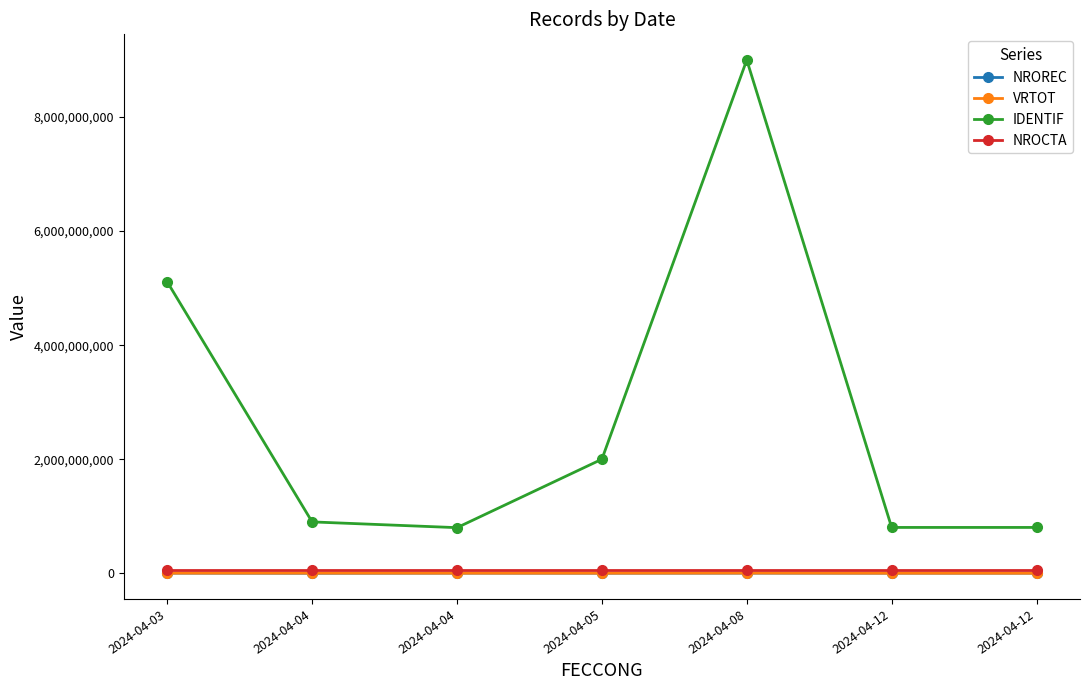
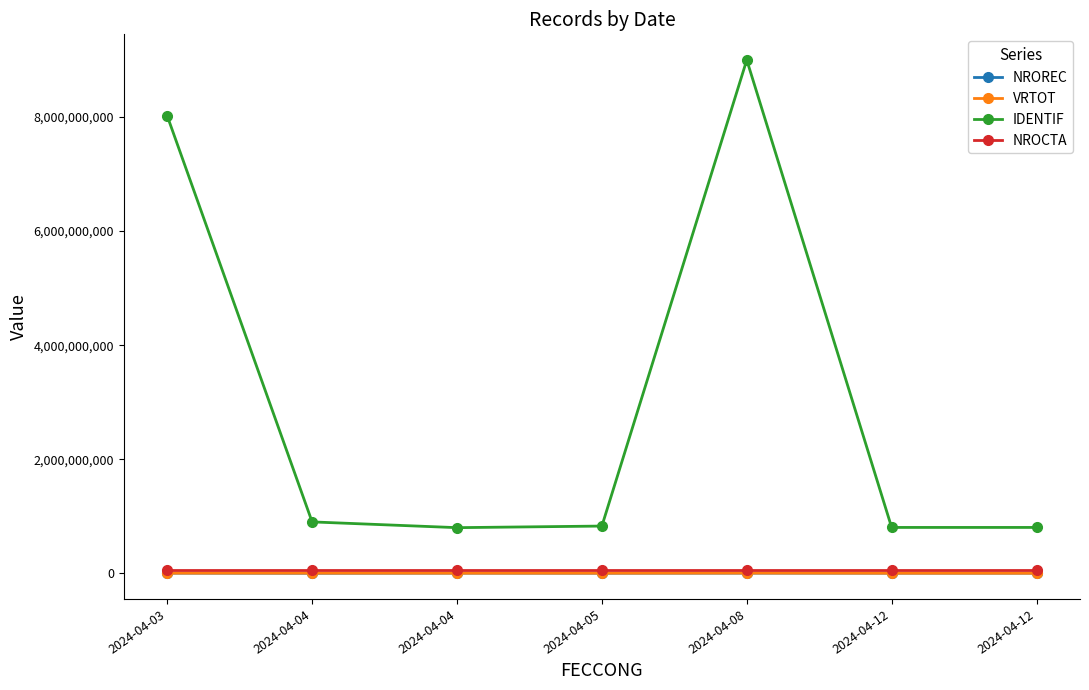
  {
    "VRTOT": {
      "2024-04-03": "0",
      "2024-04-05": "0",
      "2024-04-08": "0"
    },
    "IDENTIF": {
-     "2024-04-03": "5,100,000,000",
-     "2024-04-05": "2,000,000,000",
+     "2024-04-03": "8,000,000,000",
+     "2024-04-05": "800,000,000",
      "2024-04-08": "9,000,000,000"
    },
    "NROCTA": {
      "2024-04-03": "100,000,000",
      "2024-04-05": "100,000,000",
      "2024-04-08": "100,000,000"
    }
  }
